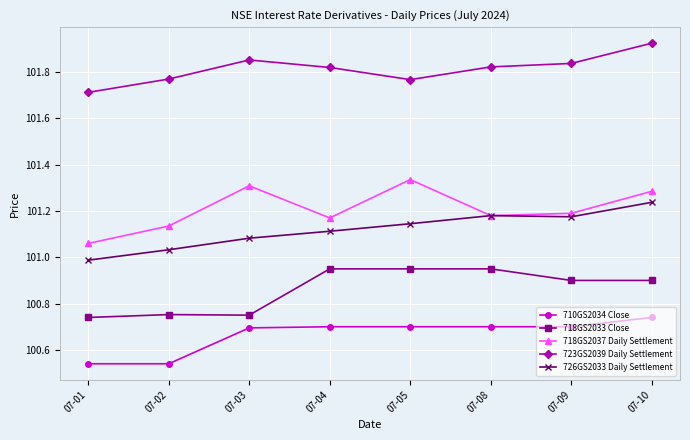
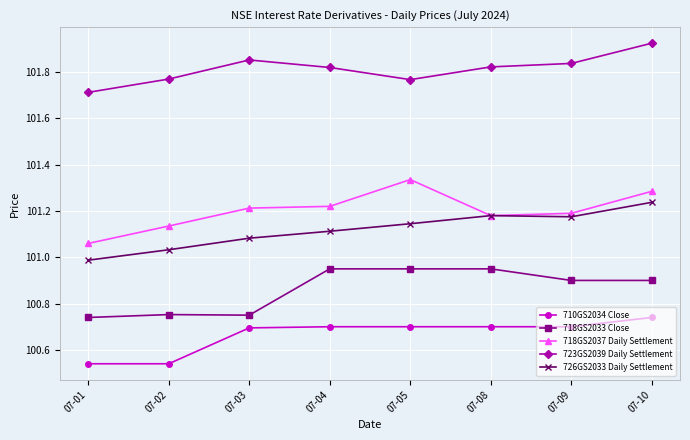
  {
    "718GS2037 Daily Settlement": {
      "07-01": 101.06,
      "07-02": 101.14,
-     "07-03": 101.31,
-     "07-04": 101.17,
+     "07-03": 101.21,
+     "07-04": 101.22,
      "07-05": 101.34,
      "07-09": 101.19,
      "07-10": 101.29
    }
  }
